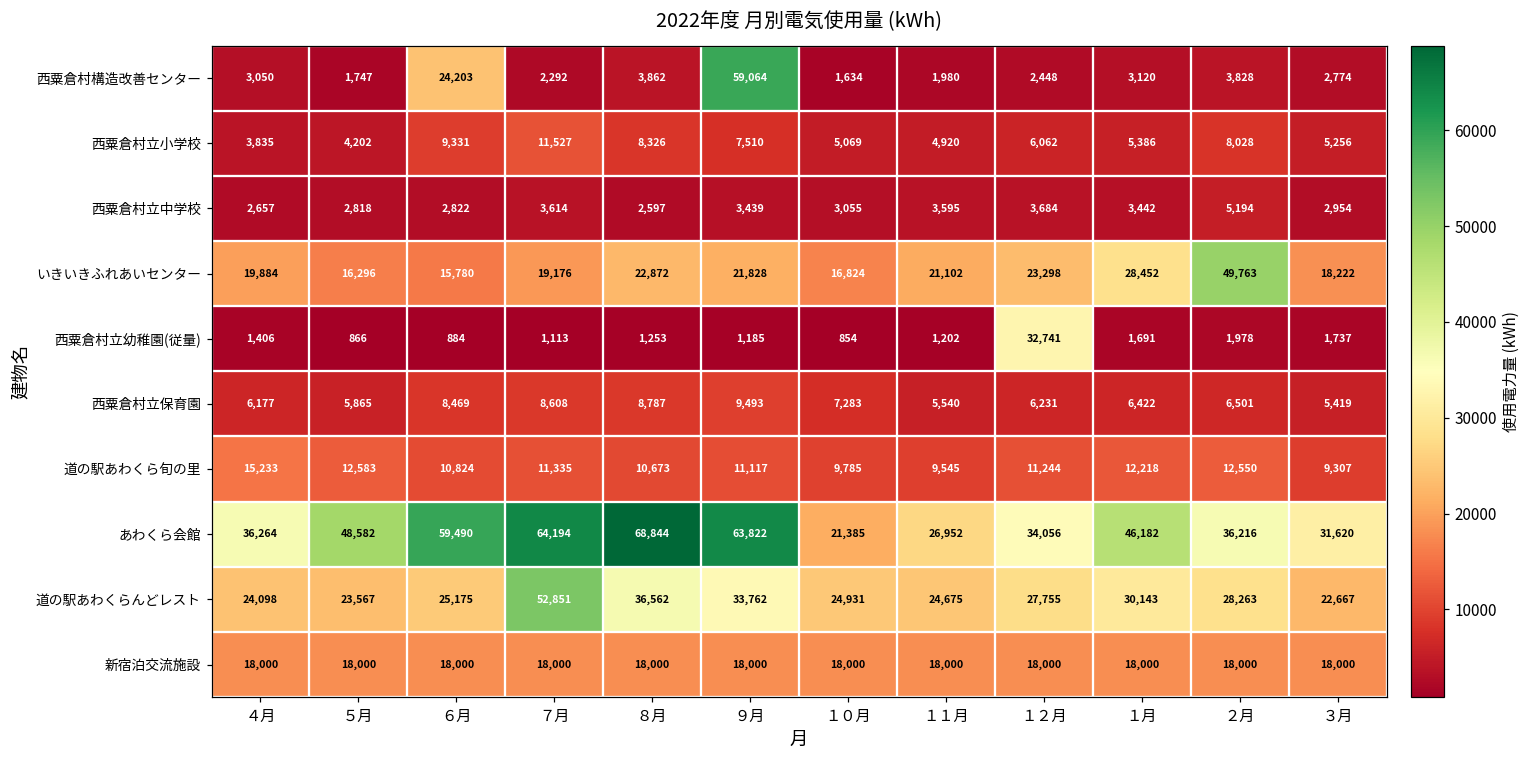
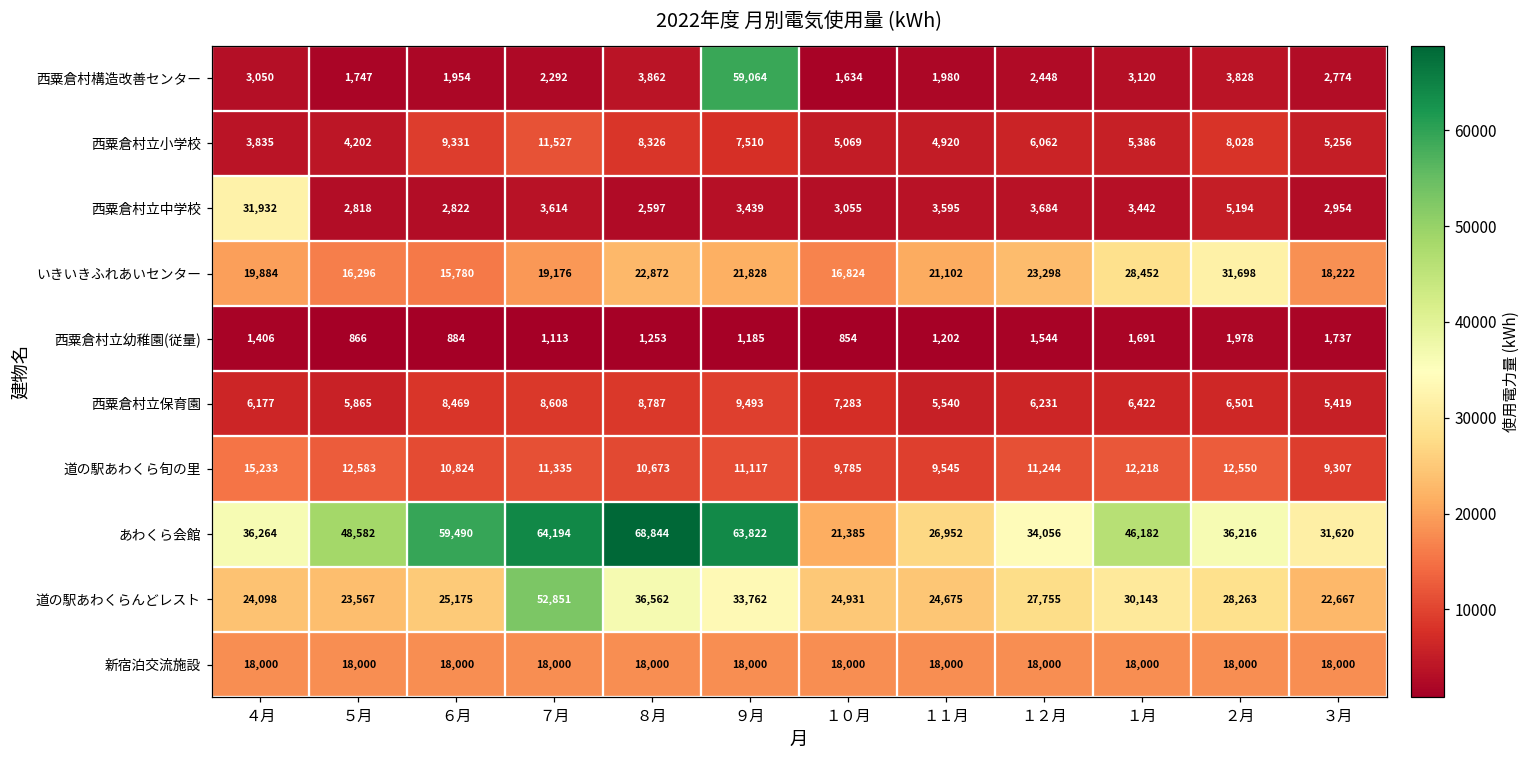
  {
    "西粟倉村構造改善センター": {
      "４月": "3,050",
      "５月": "1,747",
-     "６月": "24,203",
+     "６月": "1,954",
      "７月": "2,292",
      "８月": "3,862",
      "９月": "59,064",
      "１０月": "1,634",
      "１１月": "1,980",
      "１２月": "2,448",
      "１月": "3,120",
      "２月": "3,828",
      "３月": "2,774"
    },
    "西粟倉村立小学校": {
      "４月": "3,835",
      "５月": "4,202",
      "６月": "9,331",
      "７月": "11,527",
      "８月": "8,326",
      "９月": "7,510",
      "１０月": "5,069",
      "１１月": "4,920",
      "１２月": "6,062",
      "１月": "5,386",
      "２月": "8,028",
      "３月": "5,256"
    },
    "西粟倉村立中学校": {
-     "４月": "2,657",
+     "４月": "31,932",
      "５月": "2,818",
      "６月": "2,822",
      "７月": "3,614",
      "８月": "2,597",
      "９月": "3,439",
      "１０月": "3,055",
      "１１月": "3,595",
      "１２月": "3,684",
      "１月": "3,442",
      "２月": "5,194",
      "３月": "2,954"
    },
    "いきいきふれあいセンター": {
      "４月": "19,884",
      "５月": "16,296",
      "６月": "15,780",
      "７月": "19,176",
      "８月": "22,872",
      "９月": "21,828",
      "１０月": "16,824",
      "１１月": "21,102",
      "１２月": "23,298",
      "１月": "28,452",
-     "２月": "49,763",
+     "２月": "31,698",
      "３月": "18,222"
    },
    "西粟倉村立幼稚園(従量)": {
      "４月": "1,406",
      "５月": "866",
      "６月": "884",
      "７月": "1,113",
      "８月": "1,253",
      "９月": "1,185",
      "１０月": "854",
      "１１月": "1,202",
-     "１２月": "32,741",
+     "１２月": "1,544",
      "１月": "1,691",
      "２月": "1,978",
      "３月": "1,737"
    },
    "西粟倉村立保育園": {
      "４月": "6,177",
      "５月": "5,865",
      "６月": "8,469",
      "７月": "8,608",
      "８月": "8,787",
      "９月": "9,493",
      "１０月": "7,283",
      "１１月": "5,540",
      "１２月": "6,231",
      "１月": "6,422",
      "２月": "6,501",
      "３月": "5,419"
    },
    "道の駅あわくら旬の里": {
      "４月": "15,233",
      "５月": "12,583",
      "６月": "10,824",
      "７月": "11,335",
      "８月": "10,673",
      "９月": "11,117",
      "１０月": "9,785",
      "１１月": "9,545",
      "１２月": "11,244",
      "１月": "12,218",
      "２月": "12,550",
      "３月": "9,307"
    },
    "あわくら会館": {
      "４月": "36,264",
      "５月": "48,582",
      "６月": "59,490",
      "７月": "64,194",
      "８月": "68,844",
      "９月": "63,822",
      "１０月": "21,385",
      "１１月": "26,952",
      "１２月": "34,056",
      "１月": "46,182",
      "２月": "36,216",
      "３月": "31,620"
    },
    "道の駅あわくらんどレスト": {
      "４月": "24,098",
      "５月": "23,567",
      "６月": "25,175",
      "７月": "52,851",
      "８月": "36,562",
      "９月": "33,762",
      "１０月": "24,931",
      "１１月": "24,675",
      "１２月": "27,755",
      "１月": "30,143",
      "２月": "28,263",
      "３月": "22,667"
    },
    "新宿泊交流施設": {
      "４月": "18,000",
      "５月": "18,000",
      "６月": "18,000",
      "７月": "18,000",
      "８月": "18,000",
      "９月": "18,000",
      "１０月": "18,000",
      "１１月": "18,000",
      "１２月": "18,000",
      "１月": "18,000",
      "２月": "18,000",
      "３月": "18,000"
    }
  }
